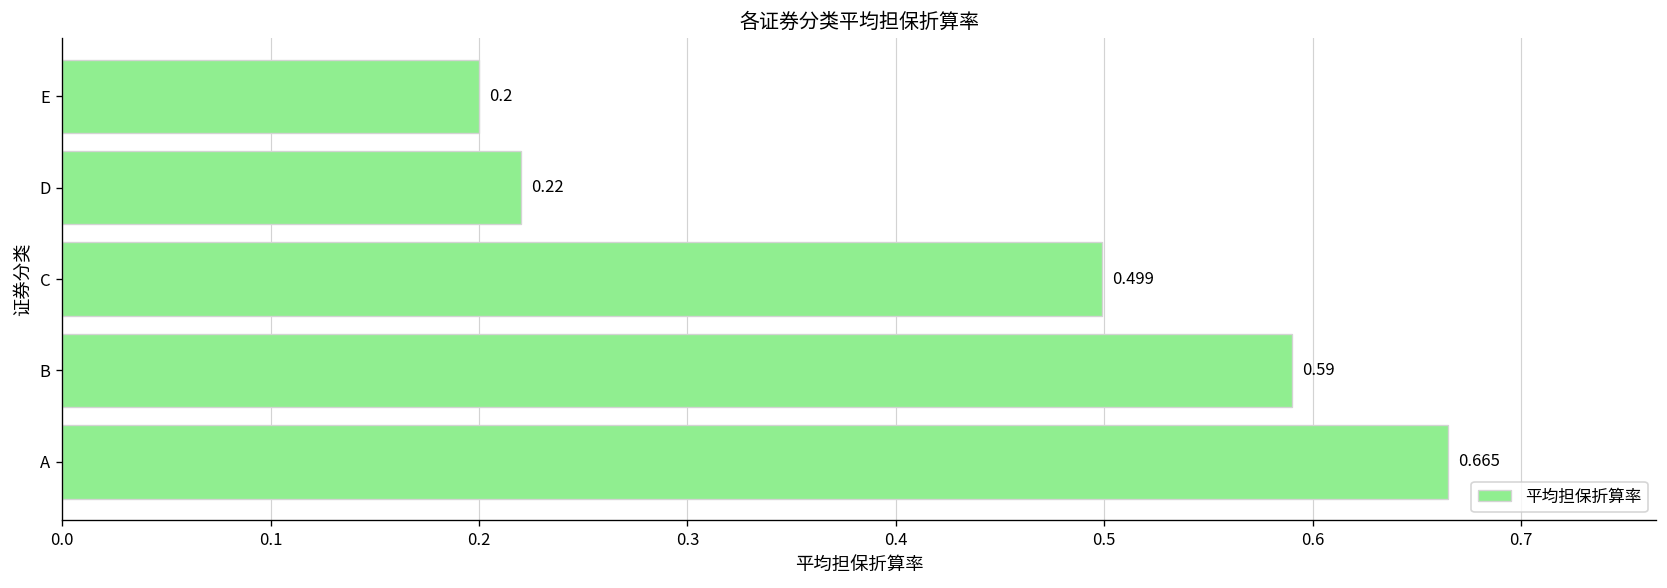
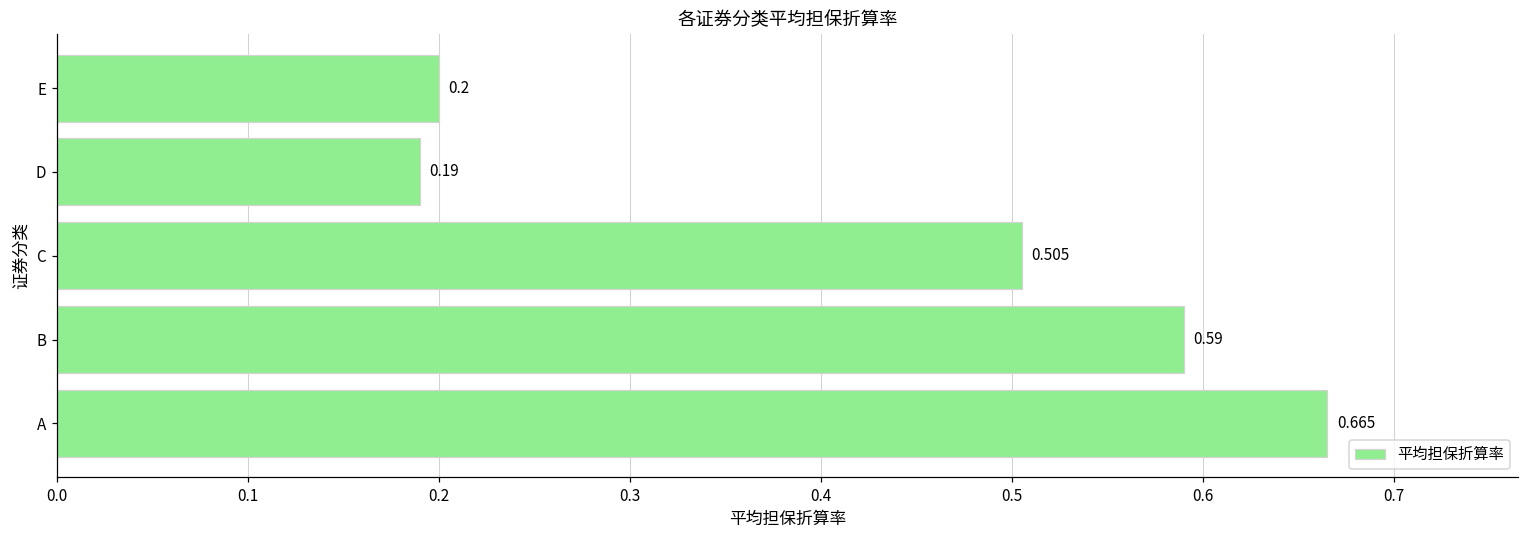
  {
    "E": 0.2,
-   "D": 0.22,
-   "C": 0.499,
+   "D": 0.19,
+   "C": 0.505,
    "B": 0.59,
    "A": 0.665
  }
